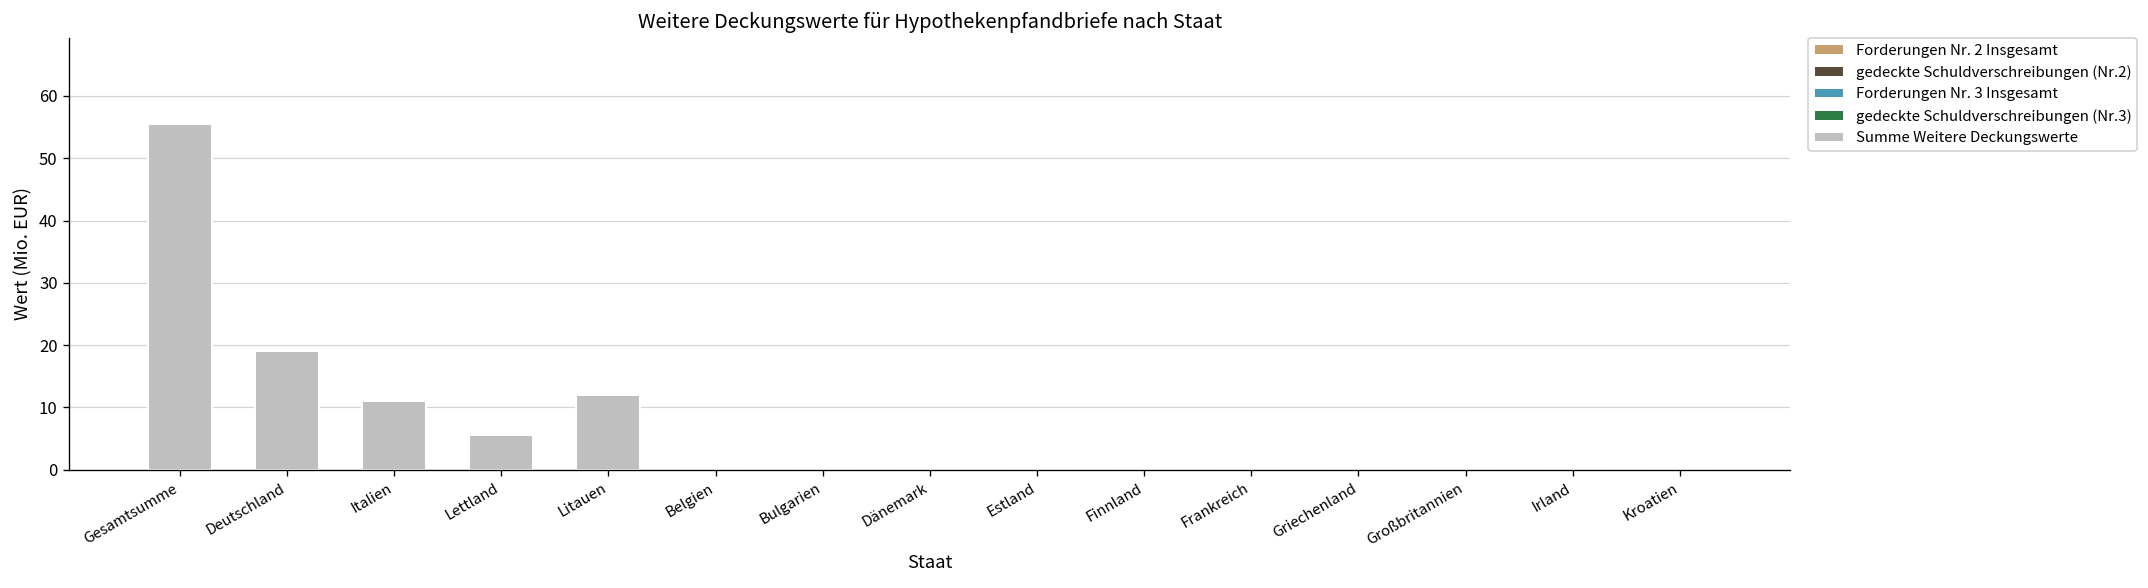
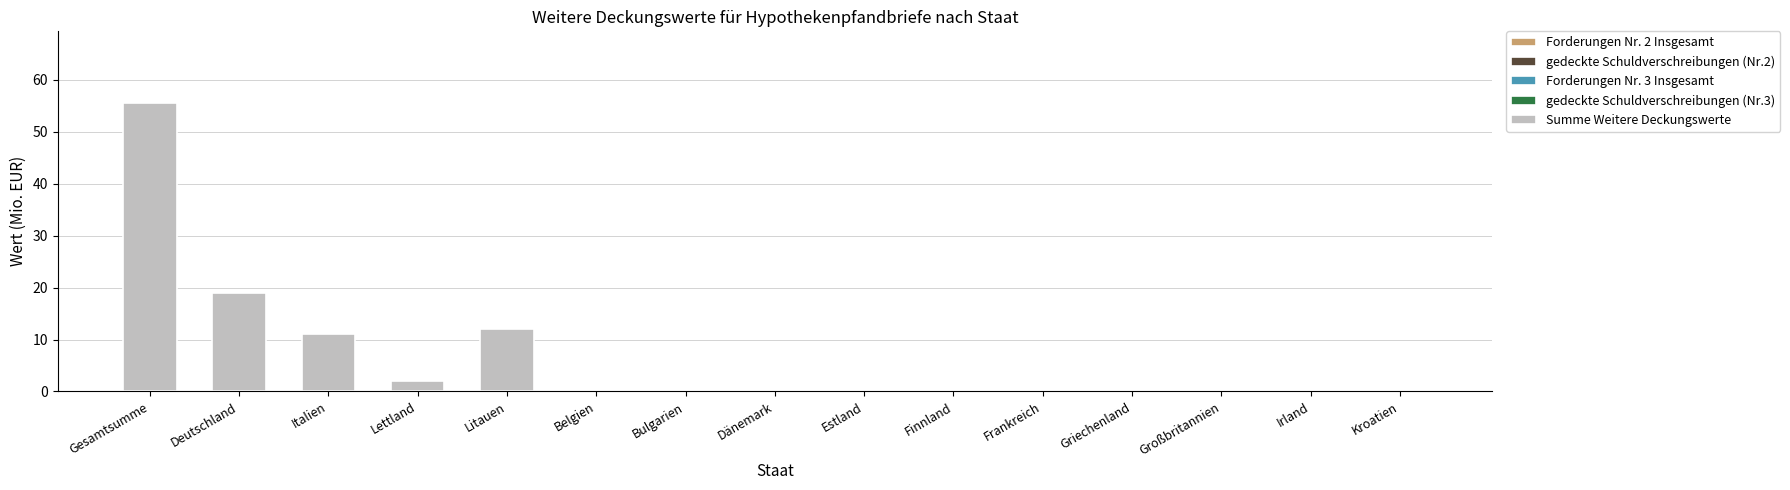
  {
    "gedeckte Schuldverschreibungen (Nr.3)": {
      "Gesamtsumme": 0,
      "Deutschland": 0,
      "Italien": 0,
      "Lettland": 0,
      "Litauen": 0,
      "Belgien": 0,
      "Bulgarien": 0,
      "Dänemark": 0,
      "Estland": 0,
      "Finnland": 0,
      "Frankreich": 0,
      "Griechenland": 0,
      "Großbritannien": 0,
      "Irland": 0,
      "Kroatien": 0
    },
    "Summe Weitere Deckungswerte": {
      "Gesamtsumme": 56,
      "Deutschland": 19,
      "Italien": 11,
-     "Lettland": 6,
+     "Lettland": 2,
      "Litauen": 12,
      "Belgien": 0,
      "Bulgarien": 0,
      "Dänemark": 0,
      "Estland": 0,
      "Finnland": 0,
      "Frankreich": 0,
      "Griechenland": 0,
      "Großbritannien": 0,
      "Irland": 0,
      "Kroatien": 0
    }
  }
